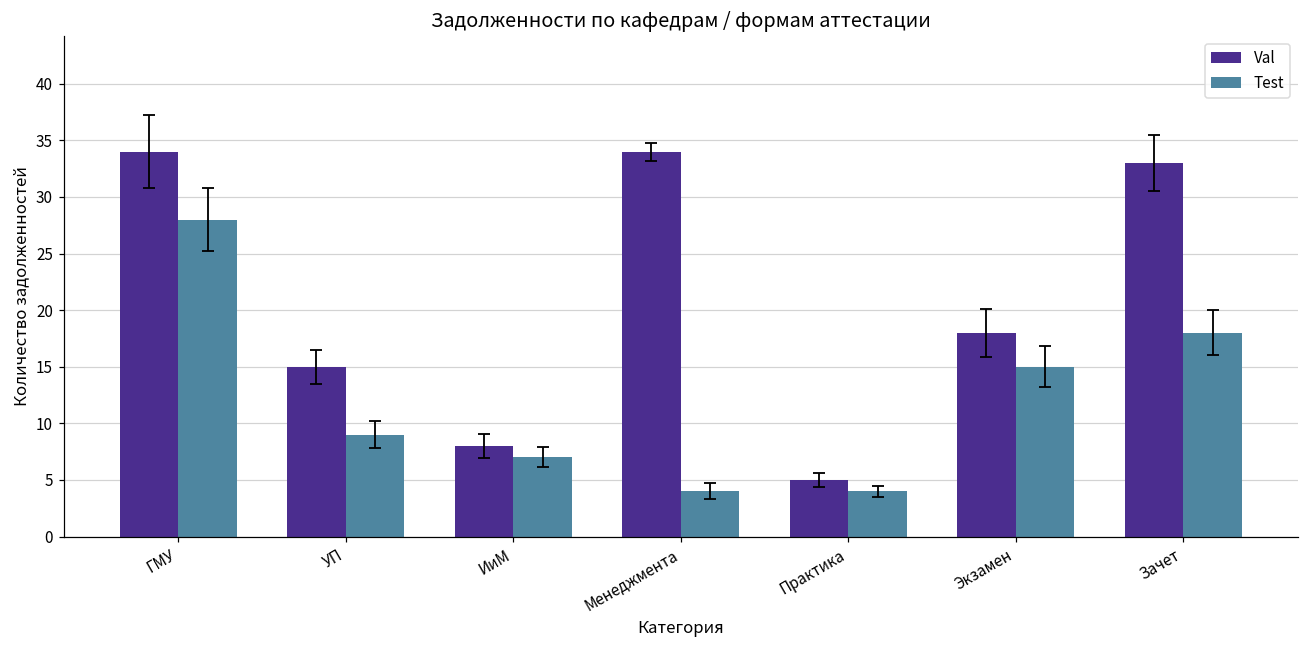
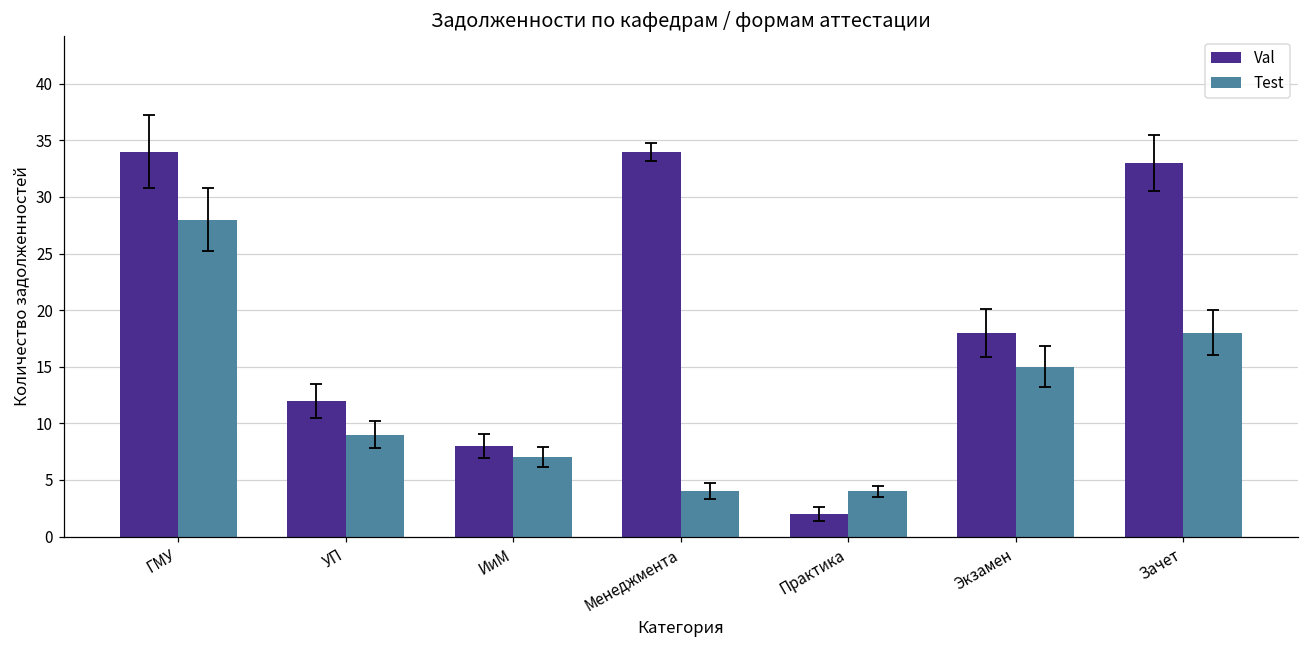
  {
    "Val": {
      "ГМУ": 34,
-     "УП": 15,
+     "УП": 12,
      "ИиМ": 8,
      "Менеджмента": 34,
-     "Практика": 5,
+     "Практика": 2,
      "Экзамен": 18,
      "Зачет": 33
    }
  }
